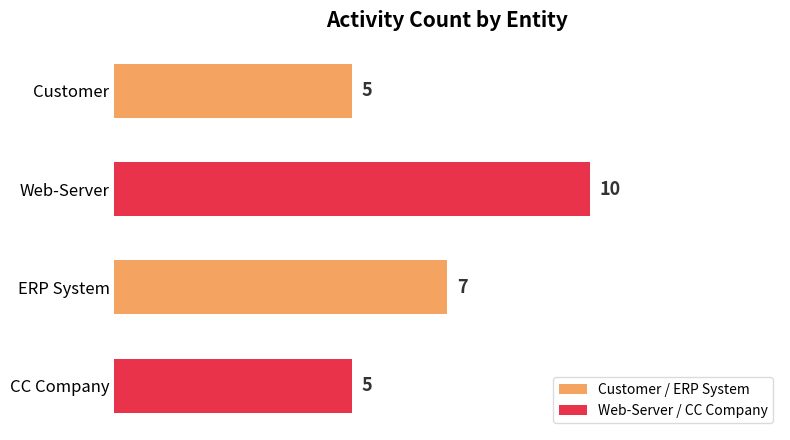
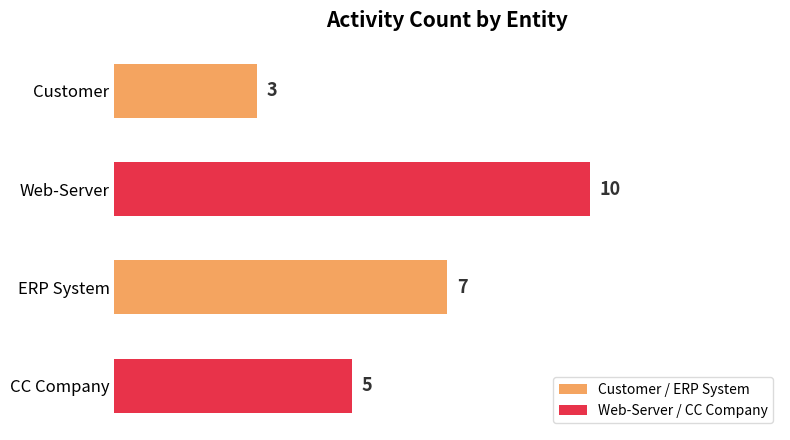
  {
-   "Customer": 5,
+   "Customer": 3,
    "Web-Server": 10,
    "ERP System": 7,
    "CC Company": 5
  }
